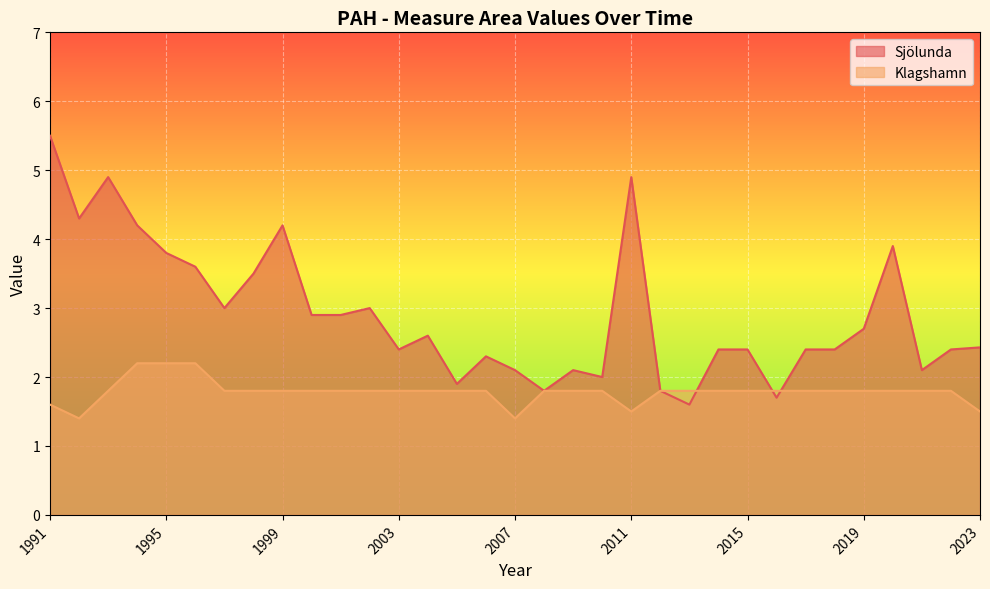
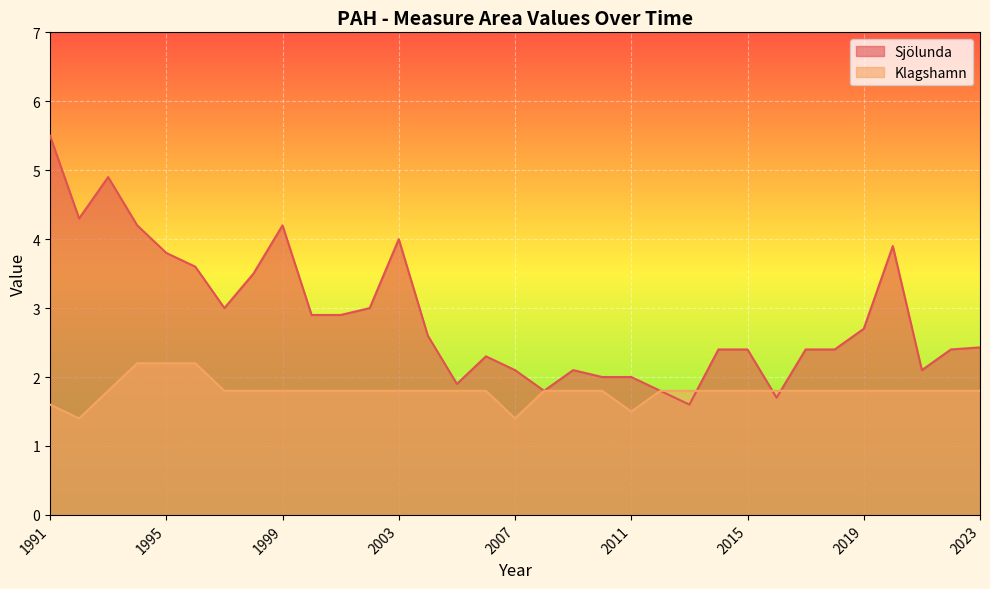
  {
    "Sjölunda": {
      "1991": 5.5,
      "1995": 3.8,
      "1999": 4.2,
-     "2003": 2.4,
+     "2003": 4.0,
      "2007": 2.1,
-     "2011": 4.9,
+     "2011": 2.0,
      "2015": 2.4,
      "2019": 2.7,
      "2023": 2.4
    },
    "Klagshamn": {
      "1991": 1.6,
      "1995": 2.2,
      "1999": 1.8,
      "2003": 1.8,
      "2007": 1.4,
      "2011": 1.5,
      "2015": 1.8,
      "2019": 1.8,
-     "2023": 1.5
+     "2023": 1.8
    }
  }
